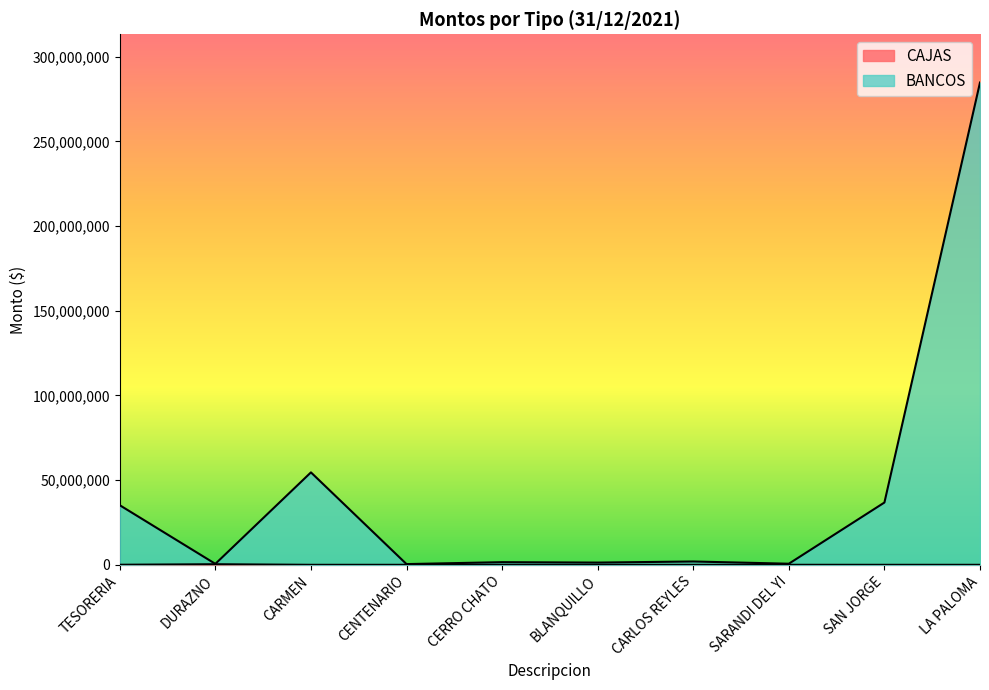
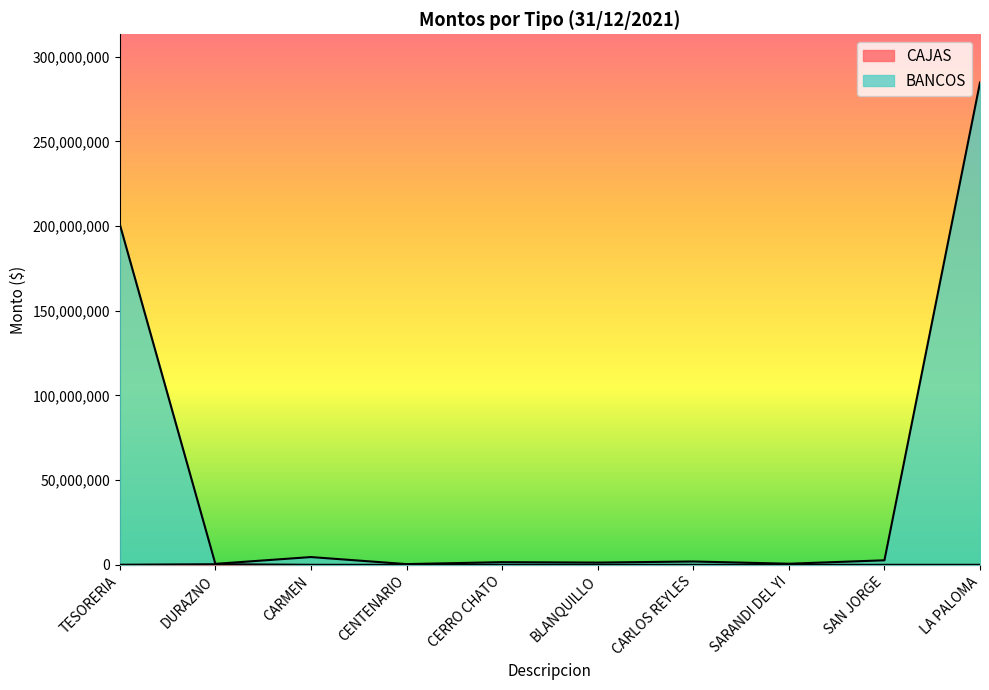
  {
    "CAJAS": {
      "TESORERIA": "0",
      "CARMEN": "0",
      "CERRO CHATO": "0",
      "CARLOS REYLES": "0",
      "SAN JORGE": "0",
      "LA PALOMA": "0"
    },
    "BANCOS": {
-     "TESORERIA": "35,000,000",
-     "CARMEN": "55,000,000",
+     "TESORERIA": "201,000,000",
+     "CARMEN": "5,000,000",
      "CERRO CHATO": "2,000,000",
      "CARLOS REYLES": "2,000,000",
-     "SAN JORGE": "37,000,000",
+     "SAN JORGE": "3,000,000",
      "LA PALOMA": "285,000,000"
    }
  }
